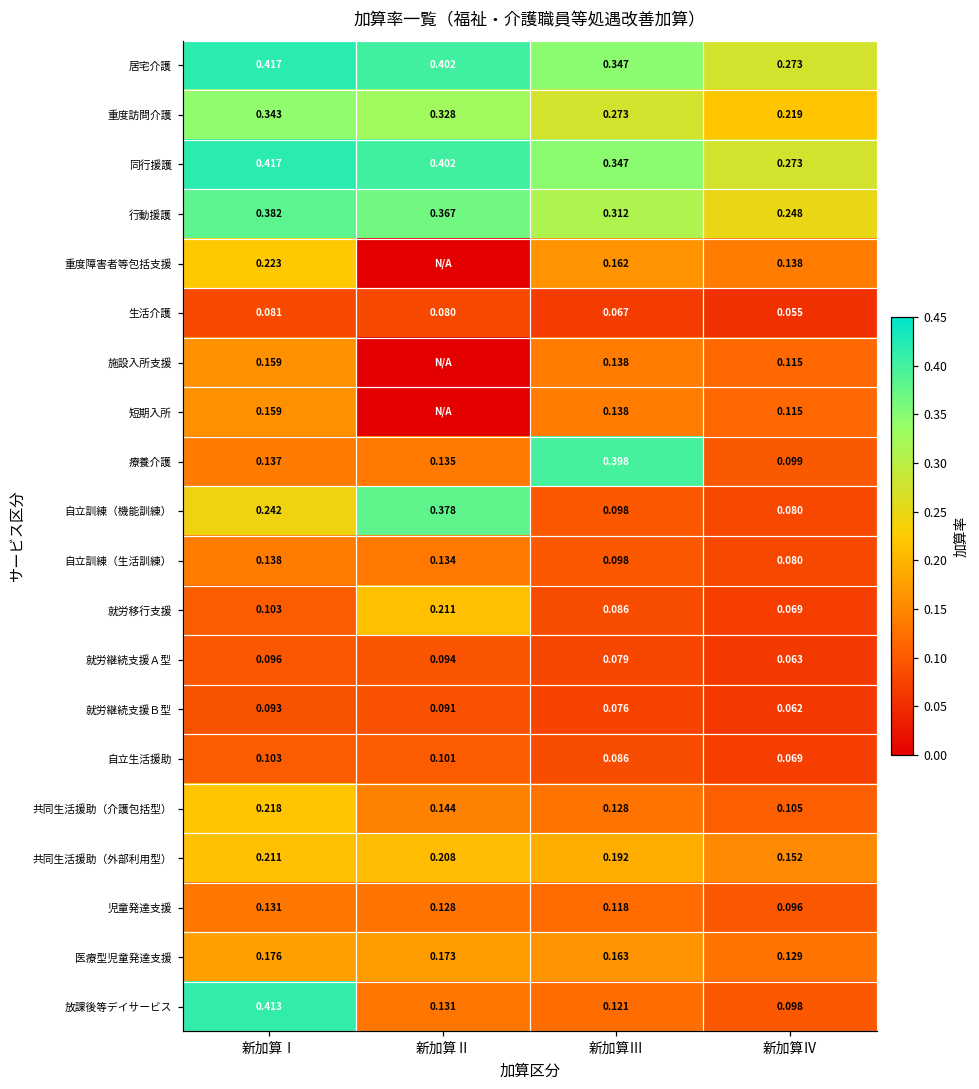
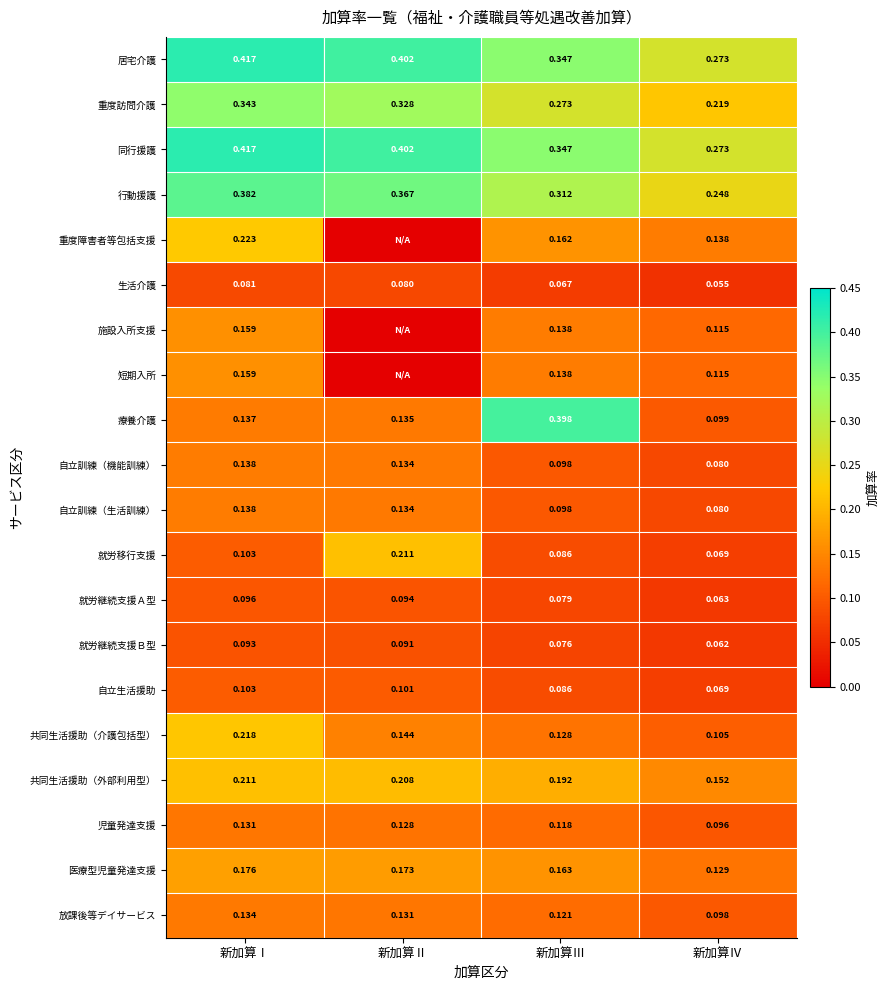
  {
    "居宅介護": {
      "新加算Ⅰ": 0.417,
      "新加算Ⅱ": 0.402,
      "新加算Ⅲ": 0.347,
      "新加算Ⅳ": 0.273
    },
    "重度訪問介護": {
      "新加算Ⅰ": 0.343,
      "新加算Ⅱ": 0.328,
      "新加算Ⅲ": 0.273,
      "新加算Ⅳ": 0.219
    },
    "同行援護": {
      "新加算Ⅰ": 0.417,
      "新加算Ⅱ": 0.402,
      "新加算Ⅲ": 0.347,
      "新加算Ⅳ": 0.273
    },
    "行動援護": {
      "新加算Ⅰ": 0.382,
      "新加算Ⅱ": 0.367,
      "新加算Ⅲ": 0.312,
      "新加算Ⅳ": 0.248
    },
    "重度障害者等包括支援": {
      "新加算Ⅰ": 0.223,
      "新加算Ⅲ": 0.162,
      "新加算Ⅳ": 0.138
    },
    "生活介護": {
      "新加算Ⅰ": 0.081,
      "新加算Ⅱ": 0.080,
      "新加算Ⅲ": 0.067,
      "新加算Ⅳ": 0.055
    },
    "施設入所支援": {
      "新加算Ⅰ": 0.159,
      "新加算Ⅲ": 0.138,
      "新加算Ⅳ": 0.115
    },
    "短期入所": {
      "新加算Ⅰ": 0.159,
      "新加算Ⅲ": 0.138,
      "新加算Ⅳ": 0.115
    },
    "療養介護": {
      "新加算Ⅰ": 0.137,
      "新加算Ⅱ": 0.135,
      "新加算Ⅲ": 0.398,
      "新加算Ⅳ": 0.099
    },
    "自立訓練（機能訓練）": {
-     "新加算Ⅰ": 0.242,
-     "新加算Ⅱ": 0.378,
+     "新加算Ⅰ": 0.138,
+     "新加算Ⅱ": 0.134,
      "新加算Ⅲ": 0.098,
      "新加算Ⅳ": 0.080
    },
    "自立訓練（生活訓練）": {
      "新加算Ⅰ": 0.138,
      "新加算Ⅱ": 0.134,
      "新加算Ⅲ": 0.098,
      "新加算Ⅳ": 0.080
    },
    "就労移行支援": {
      "新加算Ⅰ": 0.103,
      "新加算Ⅱ": 0.211,
      "新加算Ⅲ": 0.086,
      "新加算Ⅳ": 0.069
    },
    "就労継続支援Ａ型": {
      "新加算Ⅰ": 0.096,
      "新加算Ⅱ": 0.094,
      "新加算Ⅲ": 0.079,
      "新加算Ⅳ": 0.063
    },
    "就労継続支援Ｂ型": {
      "新加算Ⅰ": 0.093,
      "新加算Ⅱ": 0.091,
      "新加算Ⅲ": 0.076,
      "新加算Ⅳ": 0.062
    },
    "自立生活援助": {
      "新加算Ⅰ": 0.103,
      "新加算Ⅱ": 0.101,
      "新加算Ⅲ": 0.086,
      "新加算Ⅳ": 0.069
    },
    "共同生活援助（介護包括型）": {
      "新加算Ⅰ": 0.218,
      "新加算Ⅱ": 0.144,
      "新加算Ⅲ": 0.128,
      "新加算Ⅳ": 0.105
    },
    "共同生活援助（外部利用型）": {
      "新加算Ⅰ": 0.211,
      "新加算Ⅱ": 0.208,
      "新加算Ⅲ": 0.192,
      "新加算Ⅳ": 0.152
    },
    "児童発達支援": {
      "新加算Ⅰ": 0.131,
      "新加算Ⅱ": 0.128,
      "新加算Ⅲ": 0.118,
      "新加算Ⅳ": 0.096
    },
    "医療型児童発達支援": {
      "新加算Ⅰ": 0.176,
      "新加算Ⅱ": 0.173,
      "新加算Ⅲ": 0.163,
      "新加算Ⅳ": 0.129
    },
    "放課後等デイサービス": {
-     "新加算Ⅰ": 0.413,
+     "新加算Ⅰ": 0.134,
      "新加算Ⅱ": 0.131,
      "新加算Ⅲ": 0.121,
      "新加算Ⅳ": 0.098
    }
  }
